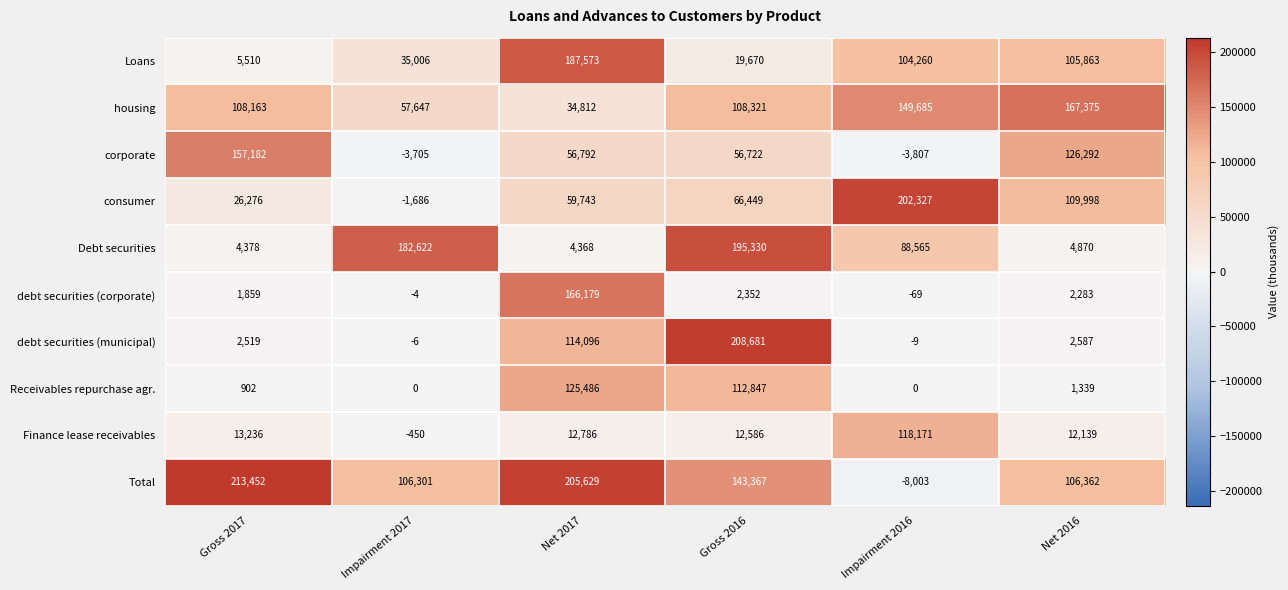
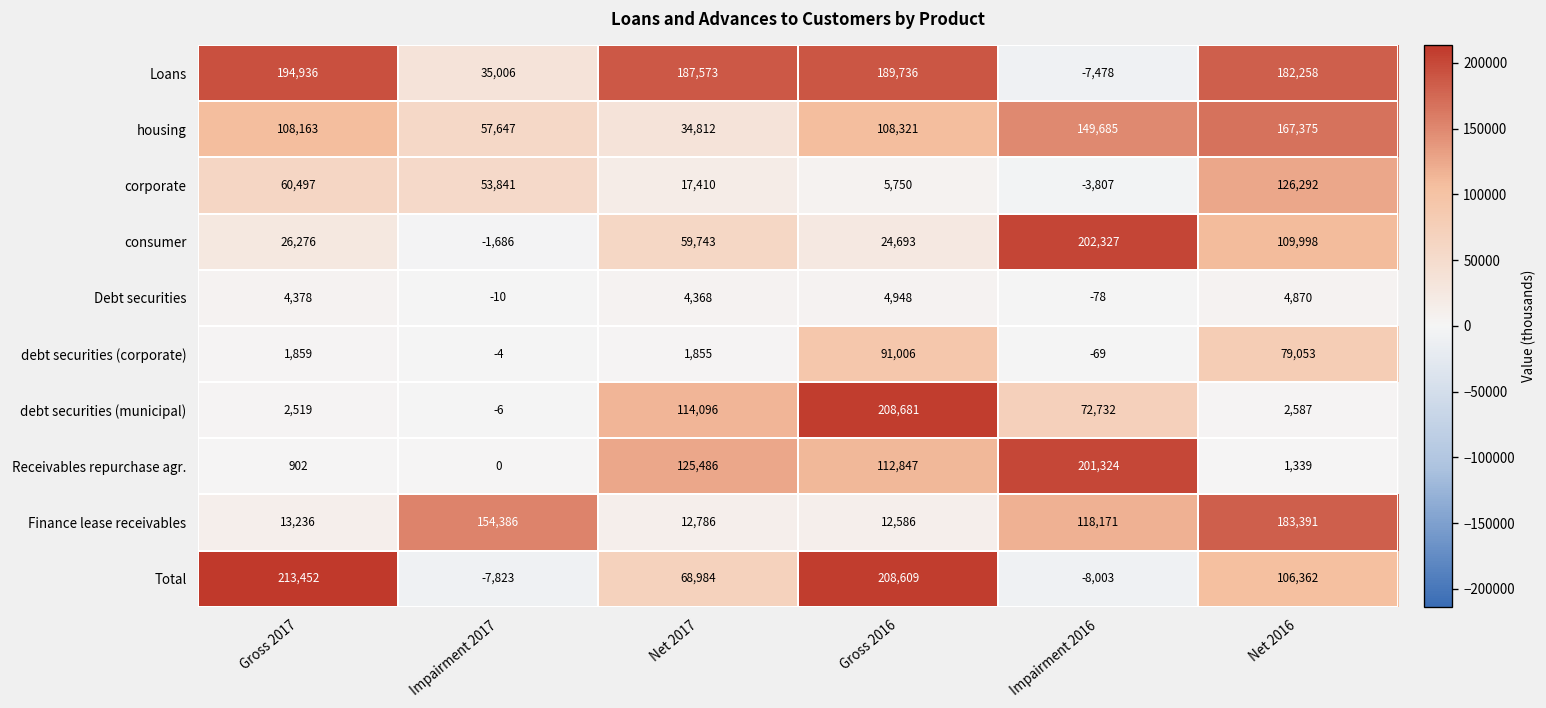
  {
    "Loans": {
-     "Gross 2017": "5,510",
+     "Gross 2017": "194,936",
      "Impairment 2017": "35,006",
      "Net 2017": "187,573",
-     "Gross 2016": "19,670",
-     "Impairment 2016": "104,260",
-     "Net 2016": "105,863"
+     "Gross 2016": "189,736",
+     "Impairment 2016": "-7,478",
+     "Net 2016": "182,258"
    },
    "housing": {
      "Gross 2017": "108,163",
      "Impairment 2017": "57,647",
      "Net 2017": "34,812",
      "Gross 2016": "108,321",
      "Impairment 2016": "149,685",
      "Net 2016": "167,375"
    },
    "corporate": {
-     "Gross 2017": "157,182",
-     "Impairment 2017": "-3,705",
-     "Net 2017": "56,792",
-     "Gross 2016": "56,722",
+     "Gross 2017": "60,497",
+     "Impairment 2017": "53,841",
+     "Net 2017": "17,410",
+     "Gross 2016": "5,750",
      "Impairment 2016": "-3,807",
      "Net 2016": "126,292"
    },
    "consumer": {
      "Gross 2017": "26,276",
      "Impairment 2017": "-1,686",
      "Net 2017": "59,743",
-     "Gross 2016": "66,449",
+     "Gross 2016": "24,693",
      "Impairment 2016": "202,327",
      "Net 2016": "109,998"
    },
    "Debt securities": {
      "Gross 2017": "4,378",
-     "Impairment 2017": "182,622",
+     "Impairment 2017": "-10",
      "Net 2017": "4,368",
-     "Gross 2016": "195,330",
-     "Impairment 2016": "88,565",
+     "Gross 2016": "4,948",
+     "Impairment 2016": "-78",
      "Net 2016": "4,870"
    },
    "debt securities (corporate)": {
      "Gross 2017": "1,859",
      "Impairment 2017": "-4",
-     "Net 2017": "166,179",
-     "Gross 2016": "2,352",
+     "Net 2017": "1,855",
+     "Gross 2016": "91,006",
      "Impairment 2016": "-69",
-     "Net 2016": "2,283"
+     "Net 2016": "79,053"
    },
    "debt securities (municipal)": {
      "Gross 2017": "2,519",
      "Impairment 2017": "-6",
      "Net 2017": "114,096",
      "Gross 2016": "208,681",
-     "Impairment 2016": "-9",
+     "Impairment 2016": "72,732",
      "Net 2016": "2,587"
    },
    "Receivables repurchase agr.": {
      "Gross 2017": "902",
      "Impairment 2017": "0",
      "Net 2017": "125,486",
      "Gross 2016": "112,847",
-     "Impairment 2016": "0",
+     "Impairment 2016": "201,324",
      "Net 2016": "1,339"
    },
    "Finance lease receivables": {
      "Gross 2017": "13,236",
-     "Impairment 2017": "-450",
+     "Impairment 2017": "154,386",
      "Net 2017": "12,786",
      "Gross 2016": "12,586",
      "Impairment 2016": "118,171",
-     "Net 2016": "12,139"
+     "Net 2016": "183,391"
    },
    "Total": {
      "Gross 2017": "213,452",
-     "Impairment 2017": "106,301",
-     "Net 2017": "205,629",
-     "Gross 2016": "143,367",
+     "Impairment 2017": "-7,823",
+     "Net 2017": "68,984",
+     "Gross 2016": "208,609",
      "Impairment 2016": "-8,003",
      "Net 2016": "106,362"
    }
  }
